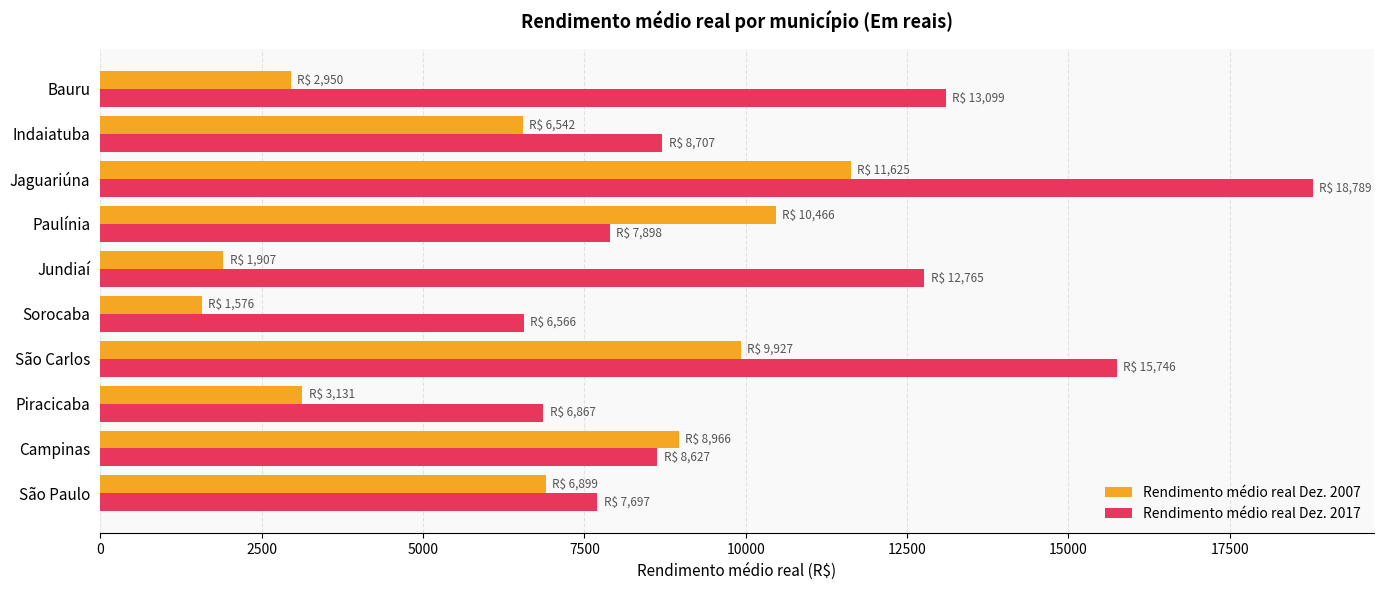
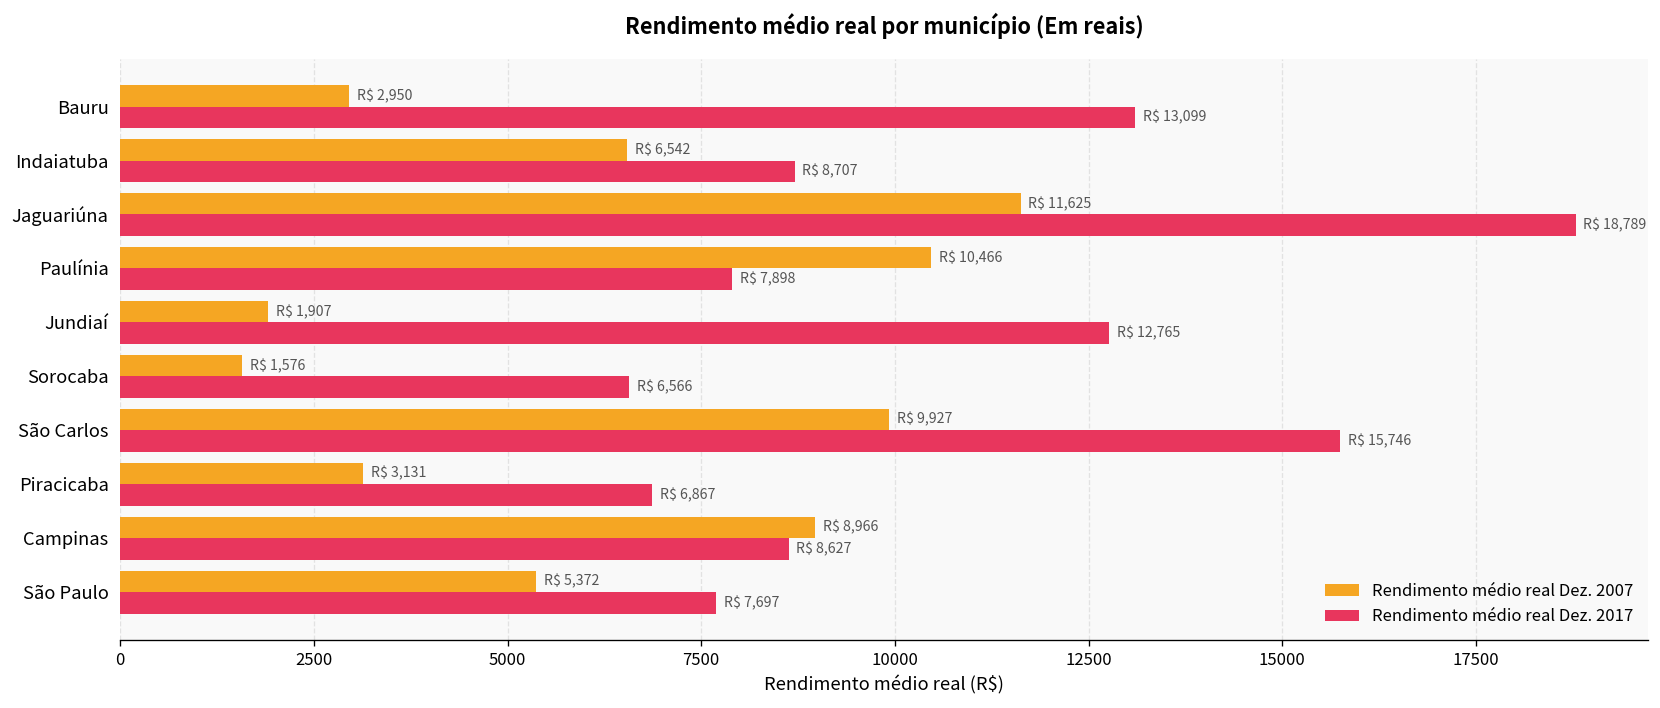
  {
    "Rendimento médio real Dez. 2007": {
      "Bauru": "2,950",
      "Indaiatuba": "6,542",
      "Jaguariúna": "11,625",
      "Paulínia": "10,466",
      "Jundiaí": "1,907",
      "Sorocaba": "1,576",
      "São Carlos": "9,927",
      "Piracicaba": "3,131",
      "Campinas": "8,966",
-     "São Paulo": "6,899"
+     "São Paulo": "5,372"
    },
    "Rendimento médio real Dez. 2017": {
      "Bauru": "13,099",
      "Indaiatuba": "8,707",
      "Jaguariúna": "18,789",
      "Paulínia": "7,898",
      "Jundiaí": "12,765",
      "Sorocaba": "6,566",
      "São Carlos": "15,746",
      "Piracicaba": "6,867",
      "Campinas": "8,627",
      "São Paulo": "7,697"
    }
  }
